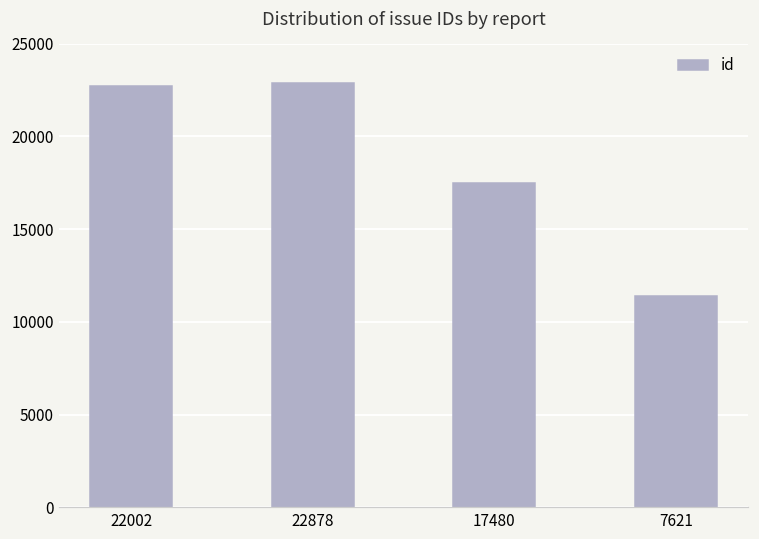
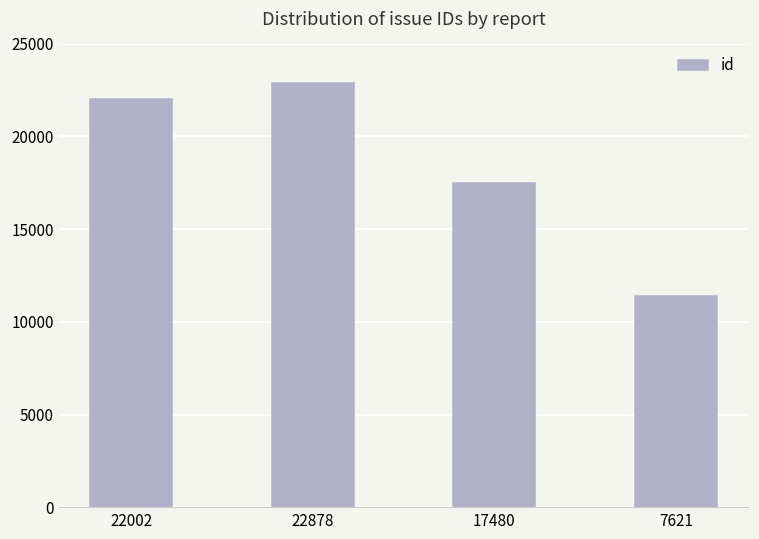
  {
-   "22002": 22700,
+   "22002": 22000,
    "22878": 22900,
    "17480": 17500,
    "7621": 11400
  }
